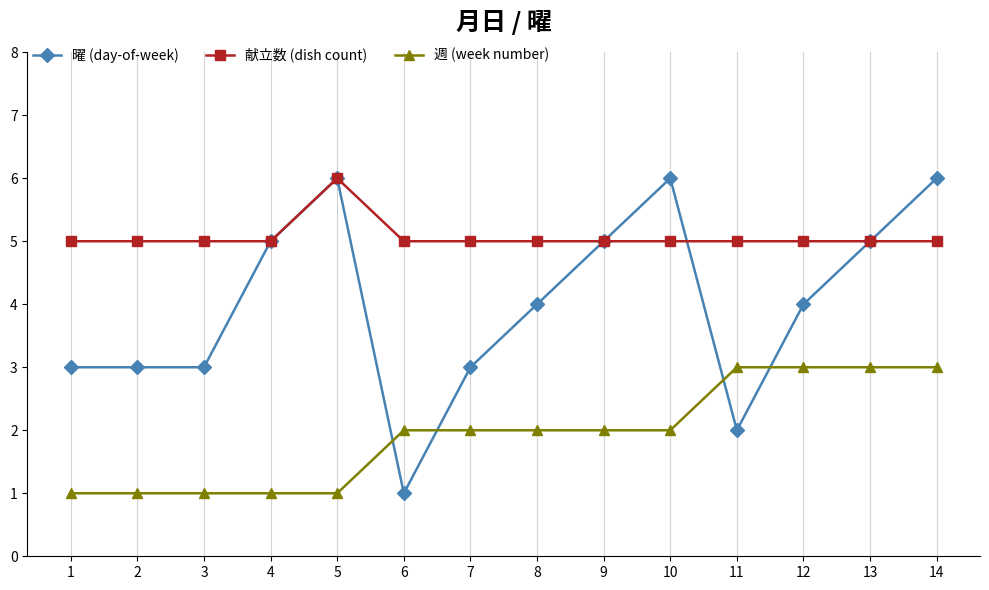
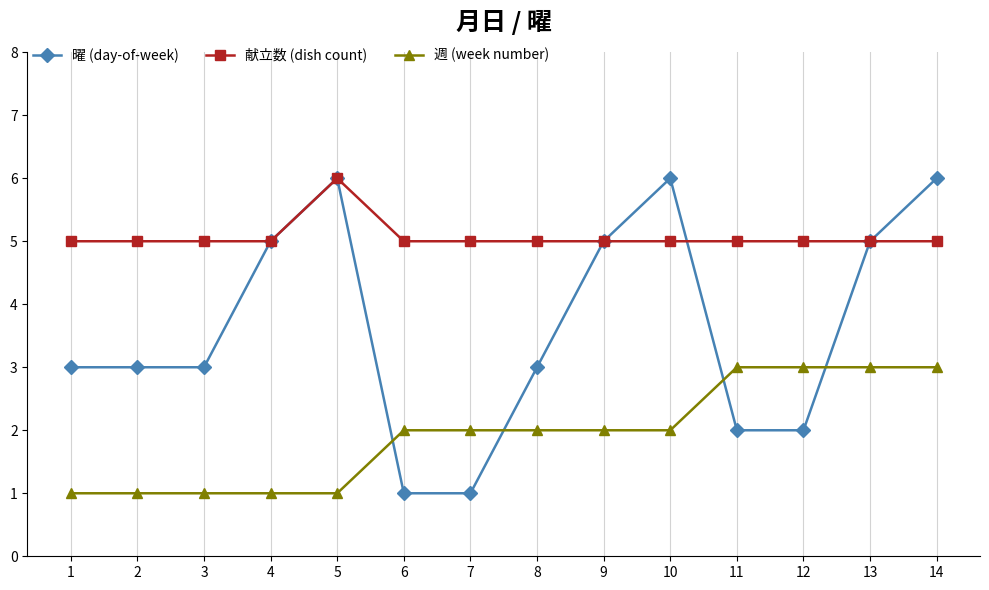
  {
    "曜 (day-of-week)": {
      "1": 3,
      "2": 3,
      "3": 3,
      "6": 1,
-     "7": 3,
-     "8": 4,
+     "7": 1,
+     "8": 3,
      "10": 6,
      "11": 2,
-     "12": 4,
+     "12": 2,
      "14": 6
    },
    "献立数 (dish count)": {
      "1": 5,
      "2": 5,
      "3": 5,
      "6": 5,
      "7": 5,
      "8": 5,
      "10": 5,
      "11": 5,
      "12": 5,
      "14": 5
    },
    "週 (week number)": {
      "1": 1,
      "2": 1,
      "3": 1,
      "4": 1,
      "5": 1,
      "6": 2,
      "7": 2,
      "8": 2,
      "9": 2,
      "10": 2,
      "11": 3,
      "12": 3,
      "13": 3,
      "14": 3
    }
  }
